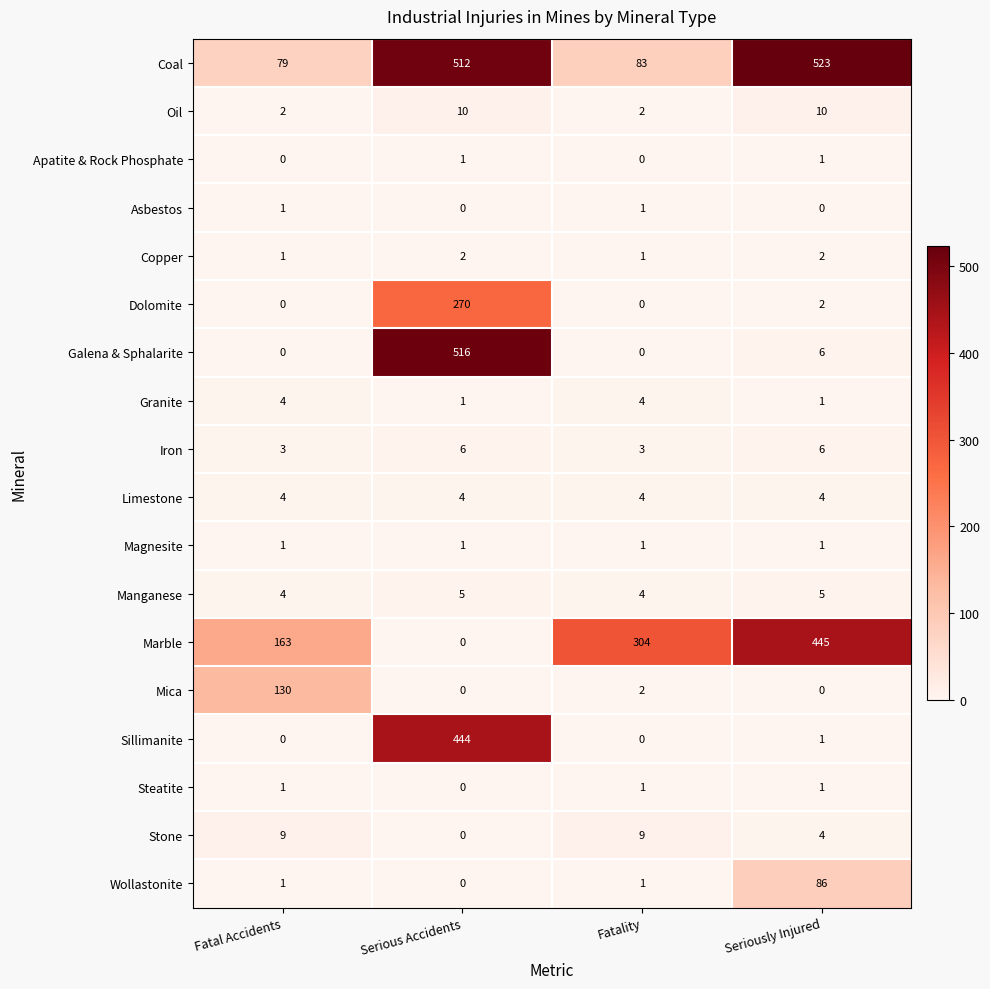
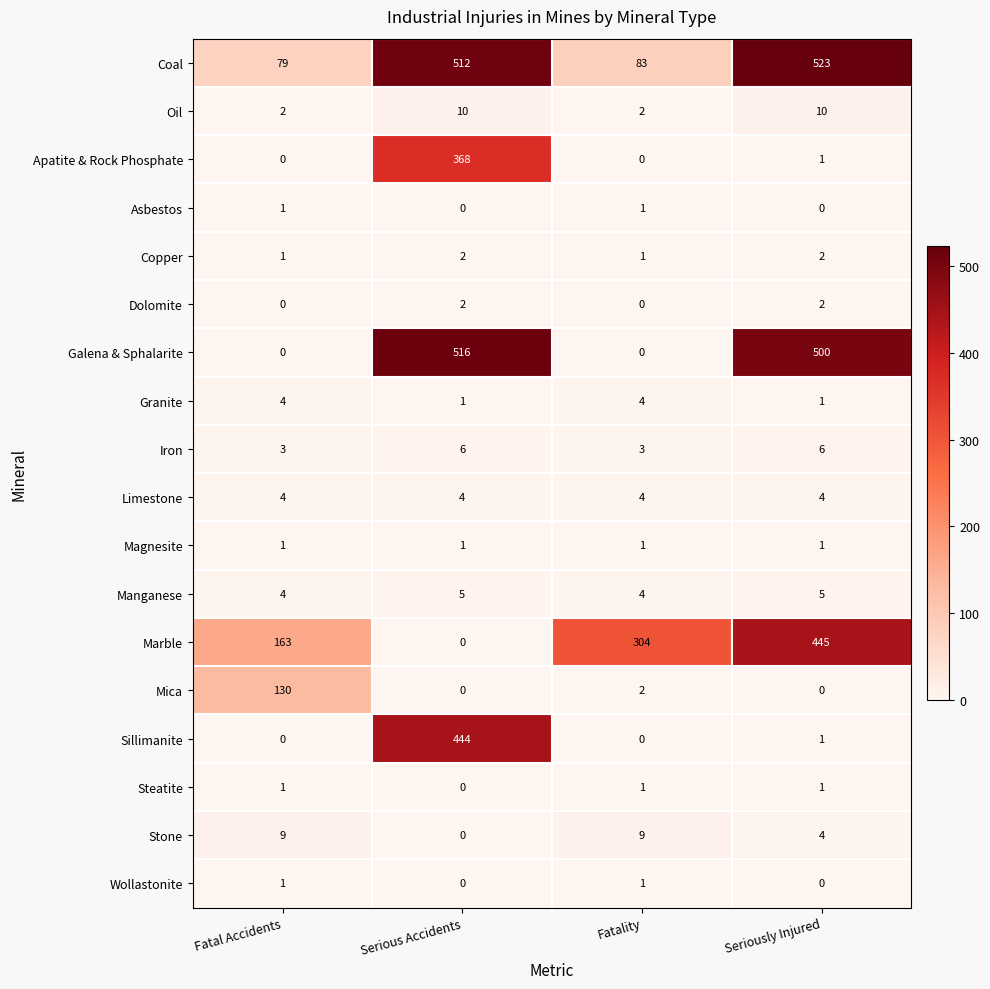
  {
    "Coal": {
      "Fatal Accidents": 79,
      "Serious Accidents": 512,
      "Fatality": 83,
      "Seriously Injured": 523
    },
    "Oil": {
      "Fatal Accidents": 2,
      "Serious Accidents": 10,
      "Fatality": 2,
      "Seriously Injured": 10
    },
    "Apatite & Rock Phosphate": {
      "Fatal Accidents": 0,
-     "Serious Accidents": 1,
+     "Serious Accidents": 368,
      "Fatality": 0,
      "Seriously Injured": 1
    },
    "Asbestos": {
      "Fatal Accidents": 1,
      "Serious Accidents": 0,
      "Fatality": 1,
      "Seriously Injured": 0
    },
    "Copper": {
      "Fatal Accidents": 1,
      "Serious Accidents": 2,
      "Fatality": 1,
      "Seriously Injured": 2
    },
    "Dolomite": {
      "Fatal Accidents": 0,
-     "Serious Accidents": 270,
+     "Serious Accidents": 2,
      "Fatality": 0,
      "Seriously Injured": 2
    },
    "Galena & Sphalarite": {
      "Fatal Accidents": 0,
      "Serious Accidents": 516,
      "Fatality": 0,
-     "Seriously Injured": 6
+     "Seriously Injured": 500
    },
    "Granite": {
      "Fatal Accidents": 4,
      "Serious Accidents": 1,
      "Fatality": 4,
      "Seriously Injured": 1
    },
    "Iron": {
      "Fatal Accidents": 3,
      "Serious Accidents": 6,
      "Fatality": 3,
      "Seriously Injured": 6
    },
    "Limestone": {
      "Fatal Accidents": 4,
      "Serious Accidents": 4,
      "Fatality": 4,
      "Seriously Injured": 4
    },
    "Magnesite": {
      "Fatal Accidents": 1,
      "Serious Accidents": 1,
      "Fatality": 1,
      "Seriously Injured": 1
    },
    "Manganese": {
      "Fatal Accidents": 4,
      "Serious Accidents": 5,
      "Fatality": 4,
      "Seriously Injured": 5
    },
    "Marble": {
      "Fatal Accidents": 163,
      "Serious Accidents": 0,
      "Fatality": 304,
      "Seriously Injured": 445
    },
    "Mica": {
      "Fatal Accidents": 130,
      "Serious Accidents": 0,
      "Fatality": 2,
      "Seriously Injured": 0
    },
    "Sillimanite": {
      "Fatal Accidents": 0,
      "Serious Accidents": 444,
      "Fatality": 0,
      "Seriously Injured": 1
    },
    "Steatite": {
      "Fatal Accidents": 1,
      "Serious Accidents": 0,
      "Fatality": 1,
      "Seriously Injured": 1
    },
    "Stone": {
      "Fatal Accidents": 9,
      "Serious Accidents": 0,
      "Fatality": 9,
      "Seriously Injured": 4
    },
    "Wollastonite": {
      "Fatal Accidents": 1,
      "Serious Accidents": 0,
      "Fatality": 1,
-     "Seriously Injured": 86
+     "Seriously Injured": 0
    }
  }
